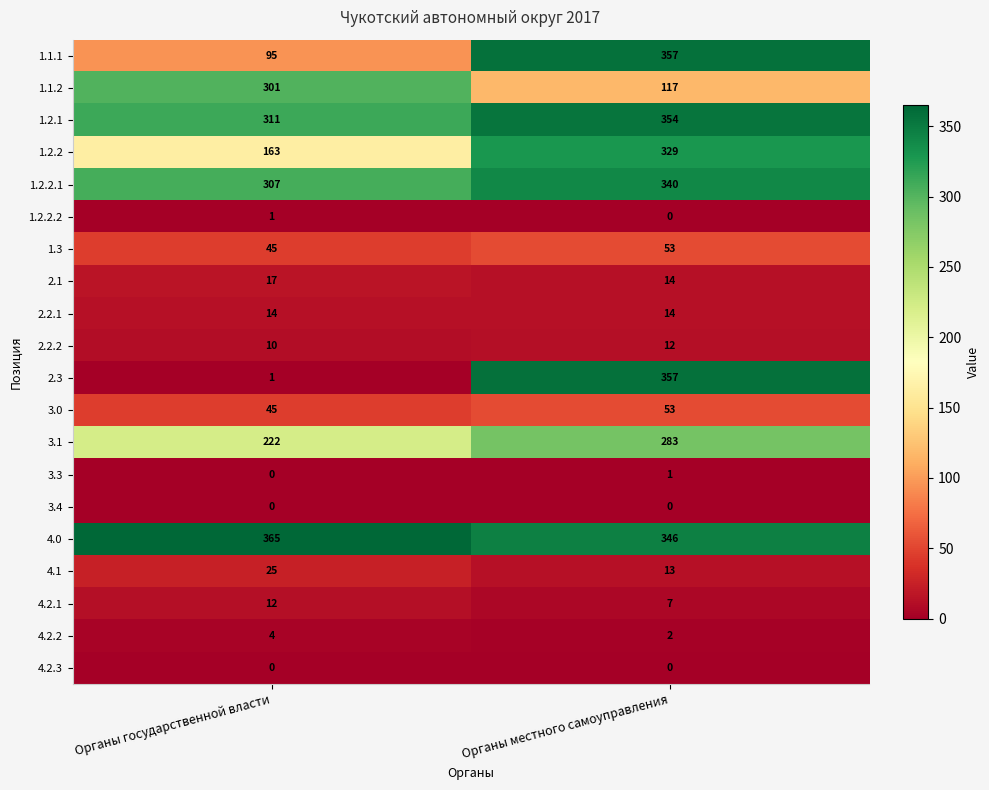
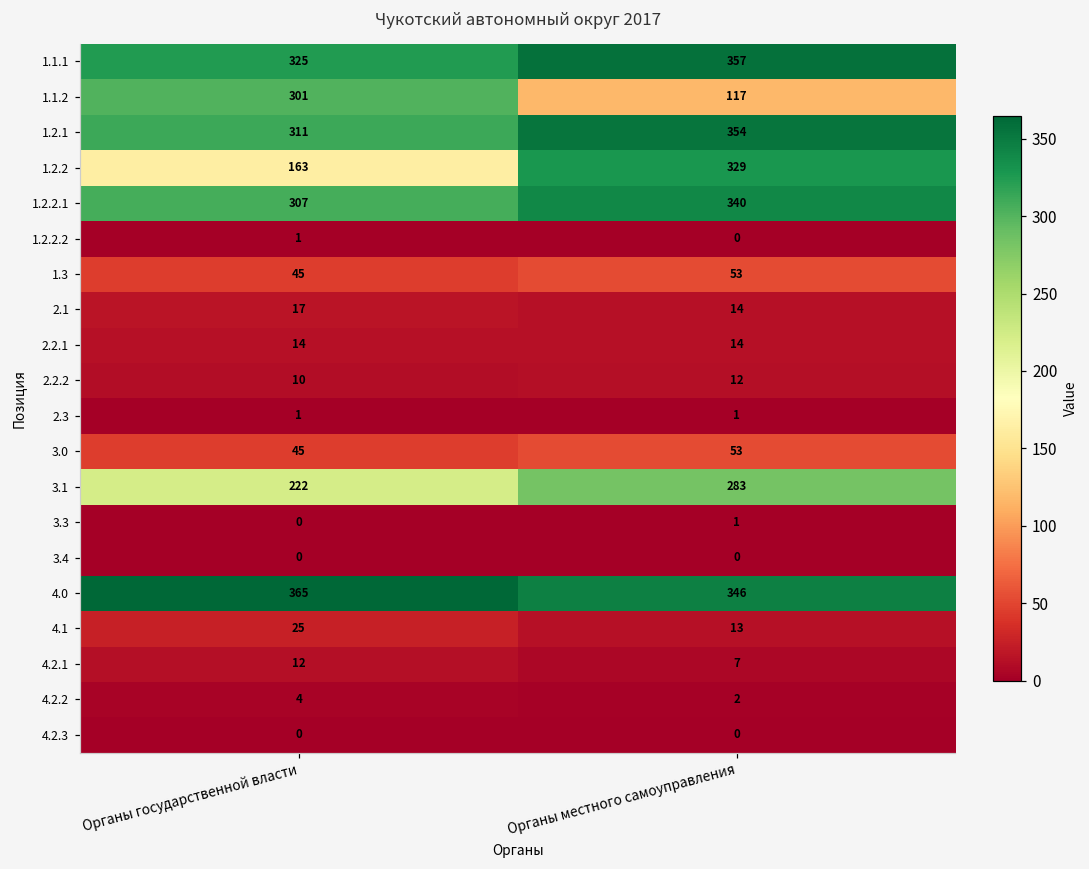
  {
    "1.1.1": {
-     "Органы государственной власти": 95,
+     "Органы государственной власти": 325,
      "Органы местного самоуправления": 357
    },
    "1.1.2": {
      "Органы государственной власти": 301,
      "Органы местного самоуправления": 117
    },
    "1.2.1": {
      "Органы государственной власти": 311,
      "Органы местного самоуправления": 354
    },
    "1.2.2": {
      "Органы государственной власти": 163,
      "Органы местного самоуправления": 329
    },
    "1.2.2.1": {
      "Органы государственной власти": 307,
      "Органы местного самоуправления": 340
    },
    "1.2.2.2": {
      "Органы государственной власти": 1,
      "Органы местного самоуправления": 0
    },
    "1.3": {
      "Органы государственной власти": 45,
      "Органы местного самоуправления": 53
    },
    "2.1": {
      "Органы государственной власти": 17,
      "Органы местного самоуправления": 14
    },
    "2.2.1": {
      "Органы государственной власти": 14,
      "Органы местного самоуправления": 14
    },
    "2.2.2": {
      "Органы государственной власти": 10,
      "Органы местного самоуправления": 12
    },
    "2.3": {
      "Органы государственной власти": 1,
-     "Органы местного самоуправления": 357
+     "Органы местного самоуправления": 1
    },
    "3.0": {
      "Органы государственной власти": 45,
      "Органы местного самоуправления": 53
    },
    "3.1": {
      "Органы государственной власти": 222,
      "Органы местного самоуправления": 283
    },
    "3.3": {
      "Органы государственной власти": 0,
      "Органы местного самоуправления": 1
    },
    "3.4": {
      "Органы государственной власти": 0,
      "Органы местного самоуправления": 0
    },
    "4.0": {
      "Органы государственной власти": 365,
      "Органы местного самоуправления": 346
    },
    "4.1": {
      "Органы государственной власти": 25,
      "Органы местного самоуправления": 13
    },
    "4.2.1": {
      "Органы государственной власти": 12,
      "Органы местного самоуправления": 7
    },
    "4.2.2": {
      "Органы государственной власти": 4,
      "Органы местного самоуправления": 2
    },
    "4.2.3": {
      "Органы государственной власти": 0,
      "Органы местного самоуправления": 0
    }
  }
